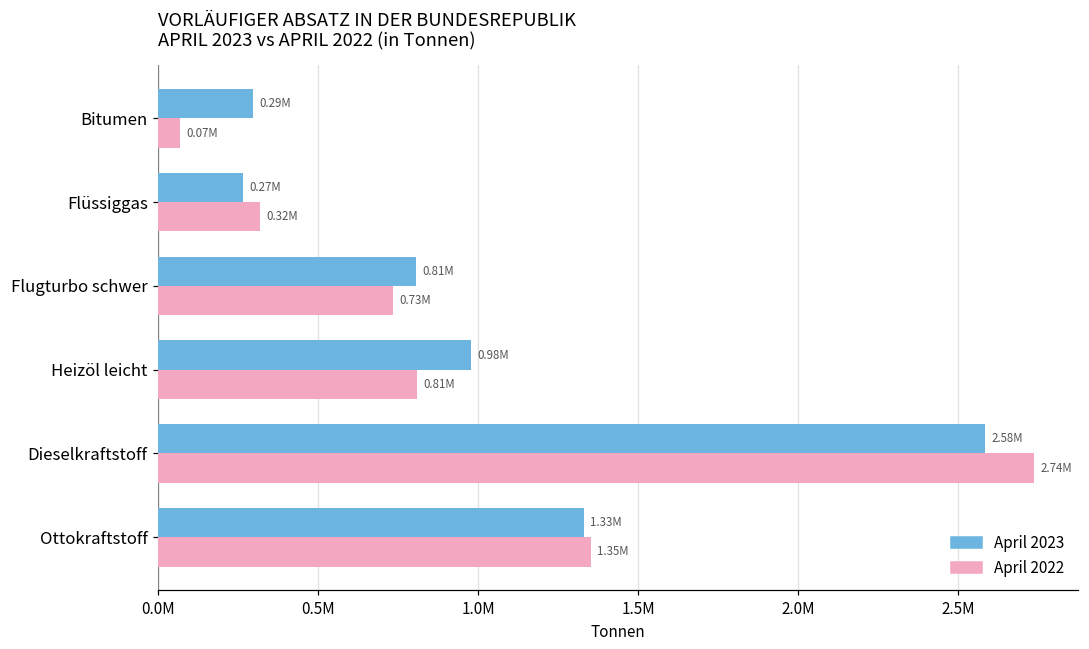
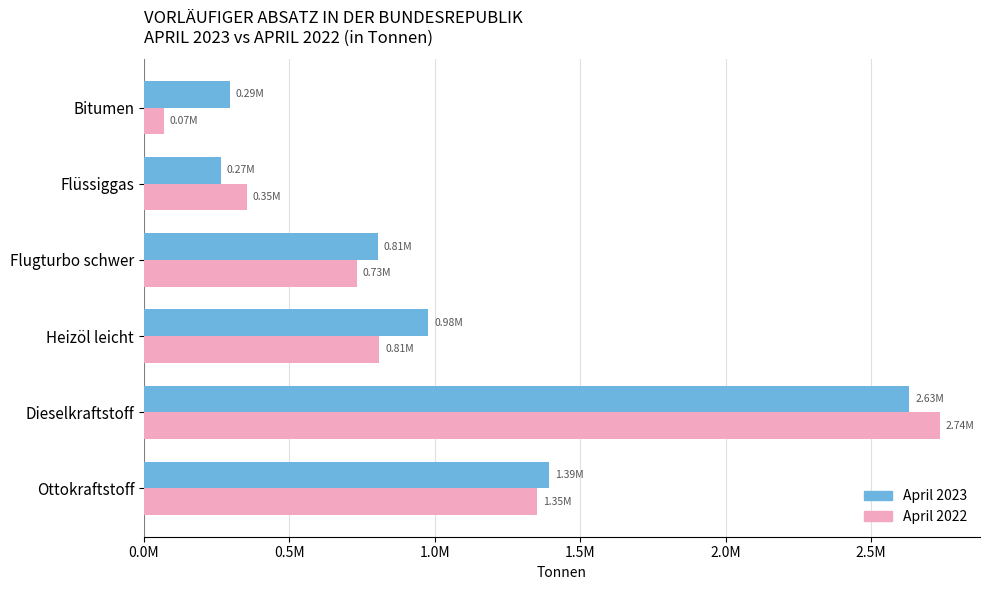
  {
    "April 2023": {
      "Bitumen": "0.29M",
      "Flüssiggas": "0.27M",
      "Flugturbo schwer": "0.81M",
      "Heizöl leicht": "0.98M",
-     "Dieselkraftstoff": "2.58M",
-     "Ottokraftstoff": "1.33M"
+     "Dieselkraftstoff": "2.63M",
+     "Ottokraftstoff": "1.39M"
    },
    "April 2022": {
      "Bitumen": "0.07M",
-     "Flüssiggas": "0.32M",
+     "Flüssiggas": "0.35M",
      "Flugturbo schwer": "0.73M",
      "Heizöl leicht": "0.81M",
      "Dieselkraftstoff": "2.74M",
      "Ottokraftstoff": "1.35M"
    }
  }
